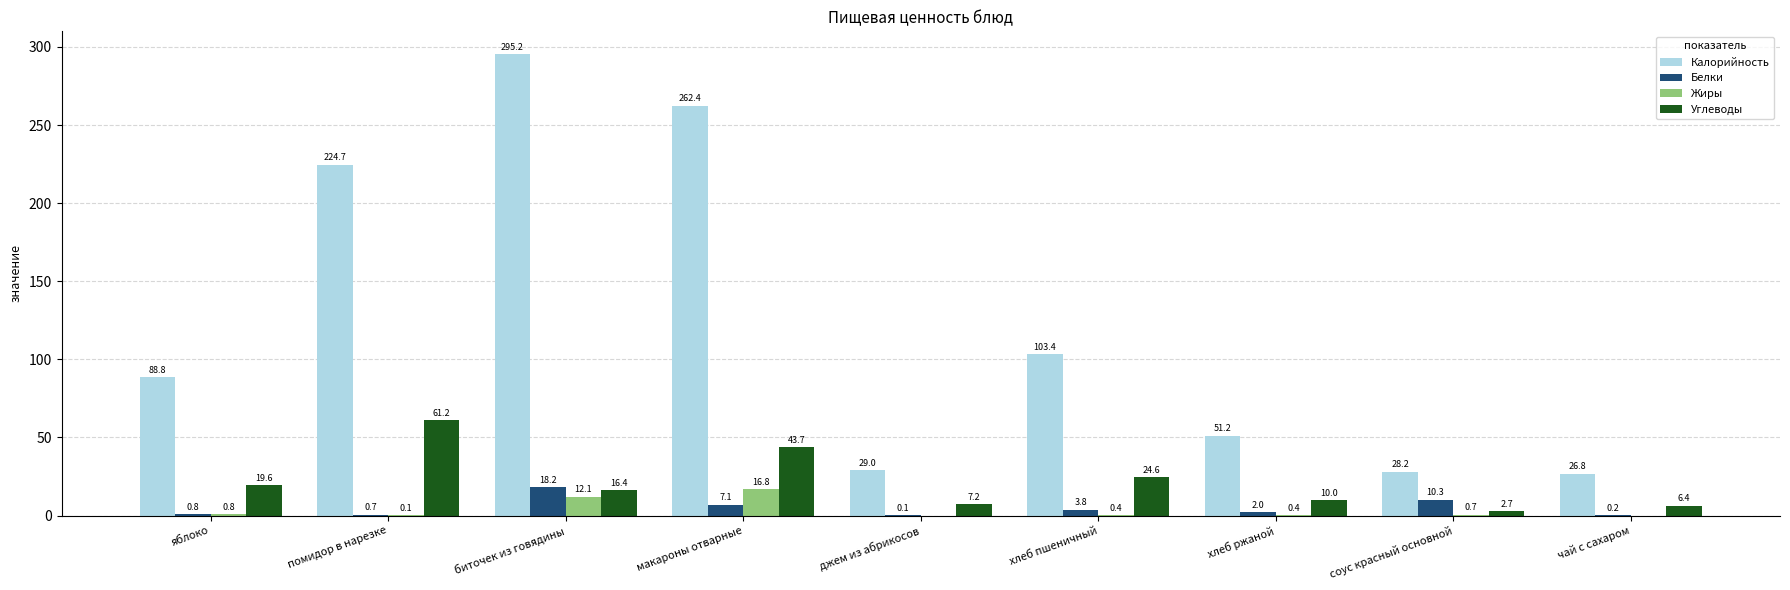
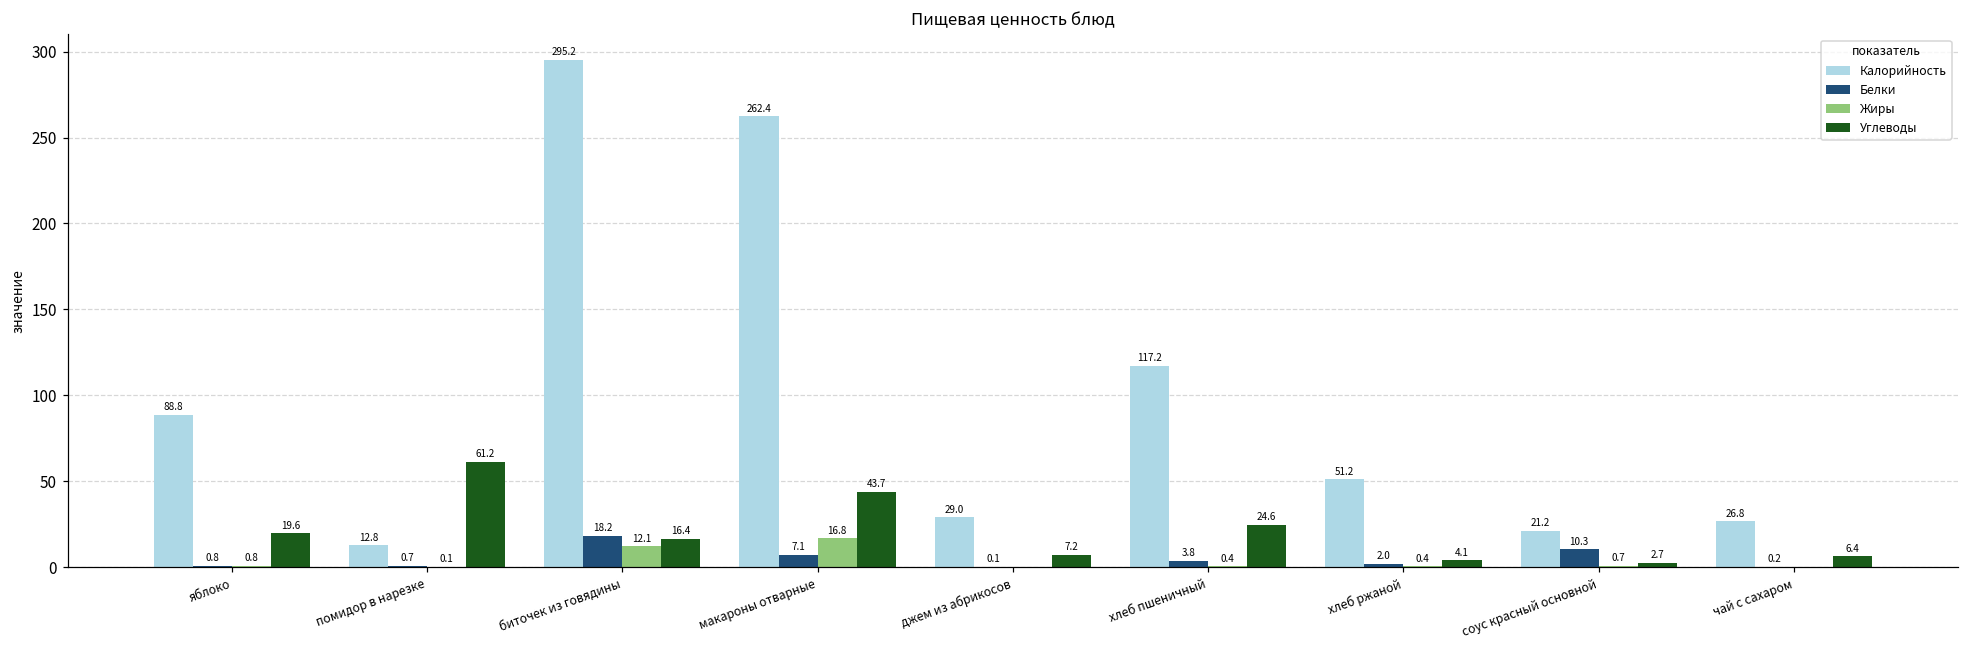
  {
    "Калорийность": {
      "яблоко": 88.8,
-     "помидор в нарезке": 224.7,
+     "помидор в нарезке": 12.8,
      "биточек из говядины": 295.2,
      "макароны отварные": 262.4,
      "джем из абрикосов": 29.0,
-     "хлеб пшеничный": 103.4,
+     "хлеб пшеничный": 117.2,
      "хлеб ржаной": 51.2,
-     "соус красный основной": 28.2,
+     "соус красный основной": 21.2,
      "чай с сахаром": 26.8
    },
    "Белки": {
      "яблоко": 0.8,
      "помидор в нарезке": 0.7,
      "биточек из говядины": 18.2,
      "макароны отварные": 7.1,
      "джем из абрикосов": 0.1,
      "хлеб пшеничный": 3.8,
      "хлеб ржаной": 2.0,
      "соус красный основной": 10.3,
      "чай с сахаром": 0.2
    },
    "Жиры": {
      "яблоко": 0.8,
      "помидор в нарезке": 0.1,
      "биточек из говядины": 12.1,
      "макароны отварные": 16.8,
      "хлеб пшеничный": 0.4,
      "хлеб ржаной": 0.4,
      "соус красный основной": 0.7
    },
    "Углеводы": {
      "яблоко": 19.6,
      "помидор в нарезке": 61.2,
      "биточек из говядины": 16.4,
      "макароны отварные": 43.7,
      "джем из абрикосов": 7.2,
      "хлеб пшеничный": 24.6,
-     "хлеб ржаной": 10.0,
+     "хлеб ржаной": 4.1,
      "соус красный основной": 2.7,
      "чай с сахаром": 6.4
    }
  }
